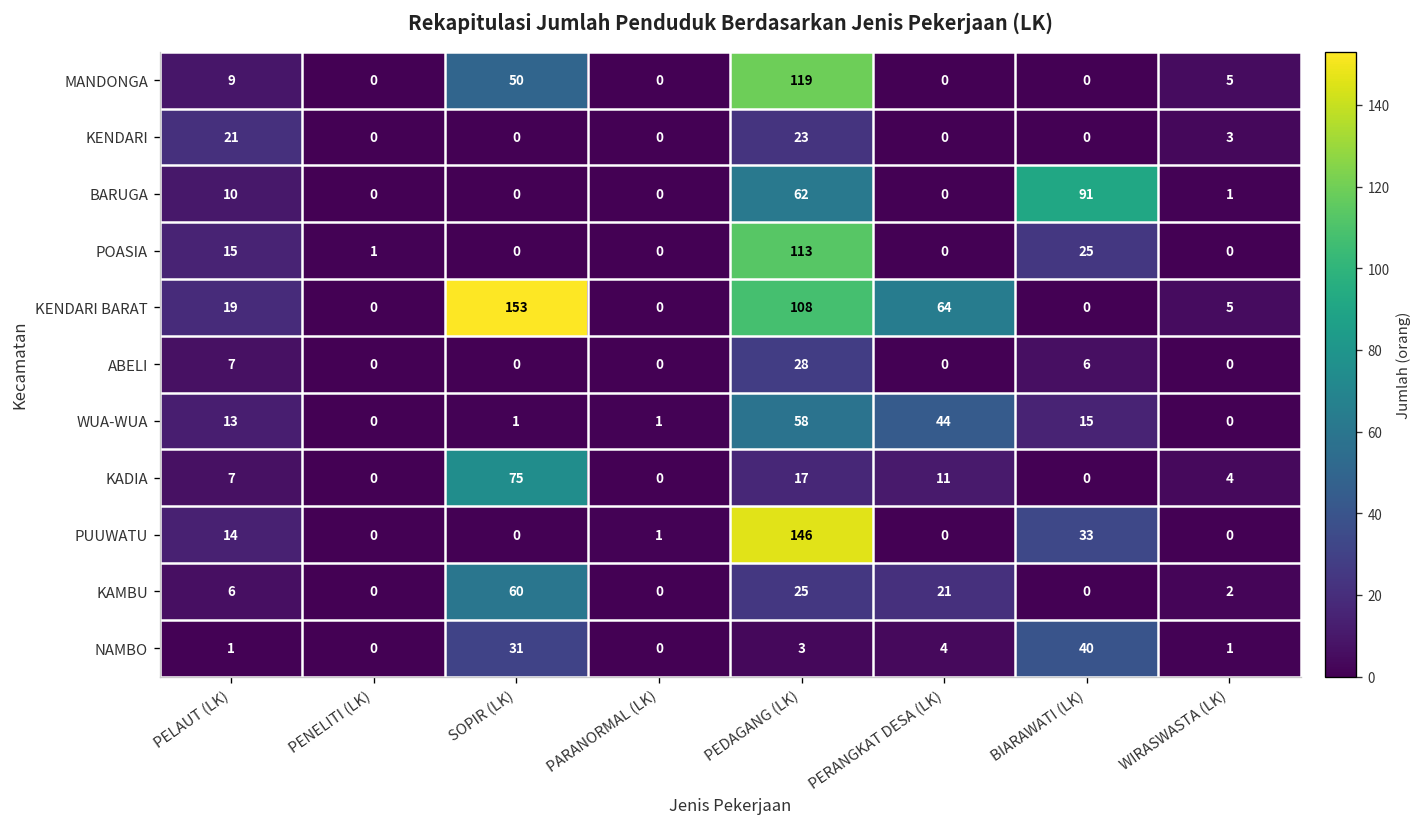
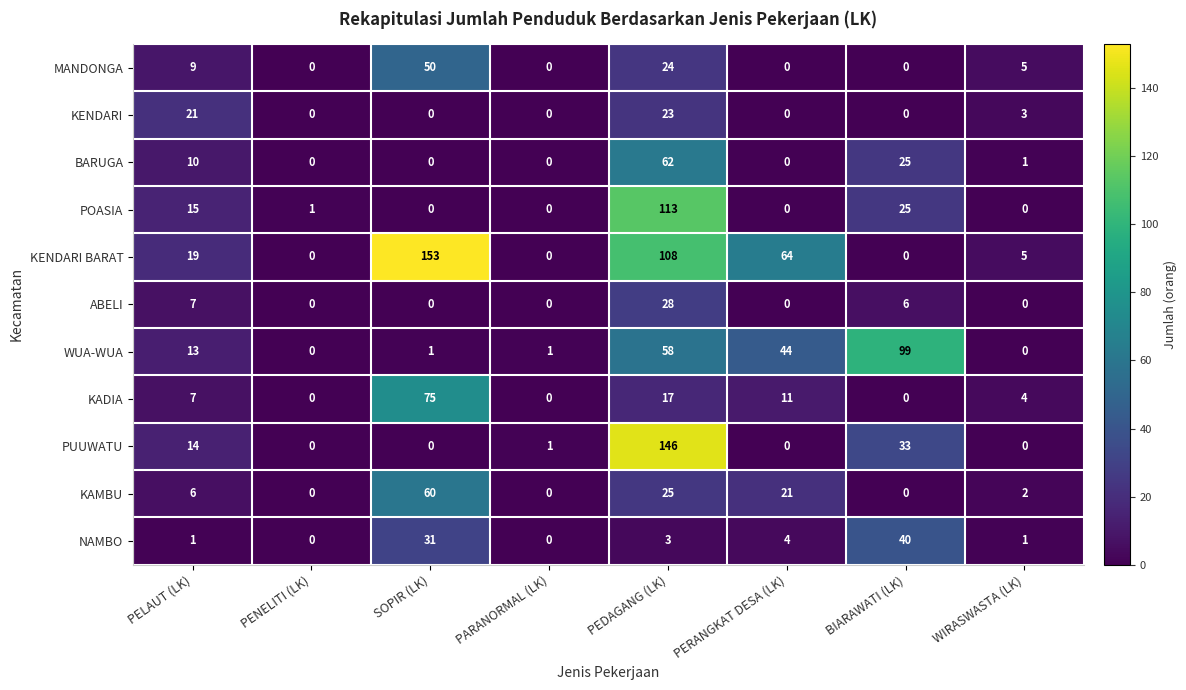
  {
    "MANDONGA": {
      "PELAUT (LK)": 9,
      "PENELITI (LK)": 0,
      "SOPIR (LK)": 50,
      "PARANORMAL (LK)": 0,
-     "PEDAGANG (LK)": 119,
+     "PEDAGANG (LK)": 24,
      "PERANGKAT DESA (LK)": 0,
      "BIARAWATI (LK)": 0,
      "WIRASWASTA (LK)": 5
    },
    "KENDARI": {
      "PELAUT (LK)": 21,
      "PENELITI (LK)": 0,
      "SOPIR (LK)": 0,
      "PARANORMAL (LK)": 0,
      "PEDAGANG (LK)": 23,
      "PERANGKAT DESA (LK)": 0,
      "BIARAWATI (LK)": 0,
      "WIRASWASTA (LK)": 3
    },
    "BARUGA": {
      "PELAUT (LK)": 10,
      "PENELITI (LK)": 0,
      "SOPIR (LK)": 0,
      "PARANORMAL (LK)": 0,
      "PEDAGANG (LK)": 62,
      "PERANGKAT DESA (LK)": 0,
-     "BIARAWATI (LK)": 91,
+     "BIARAWATI (LK)": 25,
      "WIRASWASTA (LK)": 1
    },
    "POASIA": {
      "PELAUT (LK)": 15,
      "PENELITI (LK)": 1,
      "SOPIR (LK)": 0,
      "PARANORMAL (LK)": 0,
      "PEDAGANG (LK)": 113,
      "PERANGKAT DESA (LK)": 0,
      "BIARAWATI (LK)": 25,
      "WIRASWASTA (LK)": 0
    },
    "KENDARI BARAT": {
      "PELAUT (LK)": 19,
      "PENELITI (LK)": 0,
      "SOPIR (LK)": 153,
      "PARANORMAL (LK)": 0,
      "PEDAGANG (LK)": 108,
      "PERANGKAT DESA (LK)": 64,
      "BIARAWATI (LK)": 0,
      "WIRASWASTA (LK)": 5
    },
    "ABELI": {
      "PELAUT (LK)": 7,
      "PENELITI (LK)": 0,
      "SOPIR (LK)": 0,
      "PARANORMAL (LK)": 0,
      "PEDAGANG (LK)": 28,
      "PERANGKAT DESA (LK)": 0,
      "BIARAWATI (LK)": 6,
      "WIRASWASTA (LK)": 0
    },
    "WUA-WUA": {
      "PELAUT (LK)": 13,
      "PENELITI (LK)": 0,
      "SOPIR (LK)": 1,
      "PARANORMAL (LK)": 1,
      "PEDAGANG (LK)": 58,
      "PERANGKAT DESA (LK)": 44,
-     "BIARAWATI (LK)": 15,
+     "BIARAWATI (LK)": 99,
      "WIRASWASTA (LK)": 0
    },
    "KADIA": {
      "PELAUT (LK)": 7,
      "PENELITI (LK)": 0,
      "SOPIR (LK)": 75,
      "PARANORMAL (LK)": 0,
      "PEDAGANG (LK)": 17,
      "PERANGKAT DESA (LK)": 11,
      "BIARAWATI (LK)": 0,
      "WIRASWASTA (LK)": 4
    },
    "PUUWATU": {
      "PELAUT (LK)": 14,
      "PENELITI (LK)": 0,
      "SOPIR (LK)": 0,
      "PARANORMAL (LK)": 1,
      "PEDAGANG (LK)": 146,
      "PERANGKAT DESA (LK)": 0,
      "BIARAWATI (LK)": 33,
      "WIRASWASTA (LK)": 0
    },
    "KAMBU": {
      "PELAUT (LK)": 6,
      "PENELITI (LK)": 0,
      "SOPIR (LK)": 60,
      "PARANORMAL (LK)": 0,
      "PEDAGANG (LK)": 25,
      "PERANGKAT DESA (LK)": 21,
      "BIARAWATI (LK)": 0,
      "WIRASWASTA (LK)": 2
    },
    "NAMBO": {
      "PELAUT (LK)": 1,
      "PENELITI (LK)": 0,
      "SOPIR (LK)": 31,
      "PARANORMAL (LK)": 0,
      "PEDAGANG (LK)": 3,
      "PERANGKAT DESA (LK)": 4,
      "BIARAWATI (LK)": 40,
      "WIRASWASTA (LK)": 1
    }
  }
